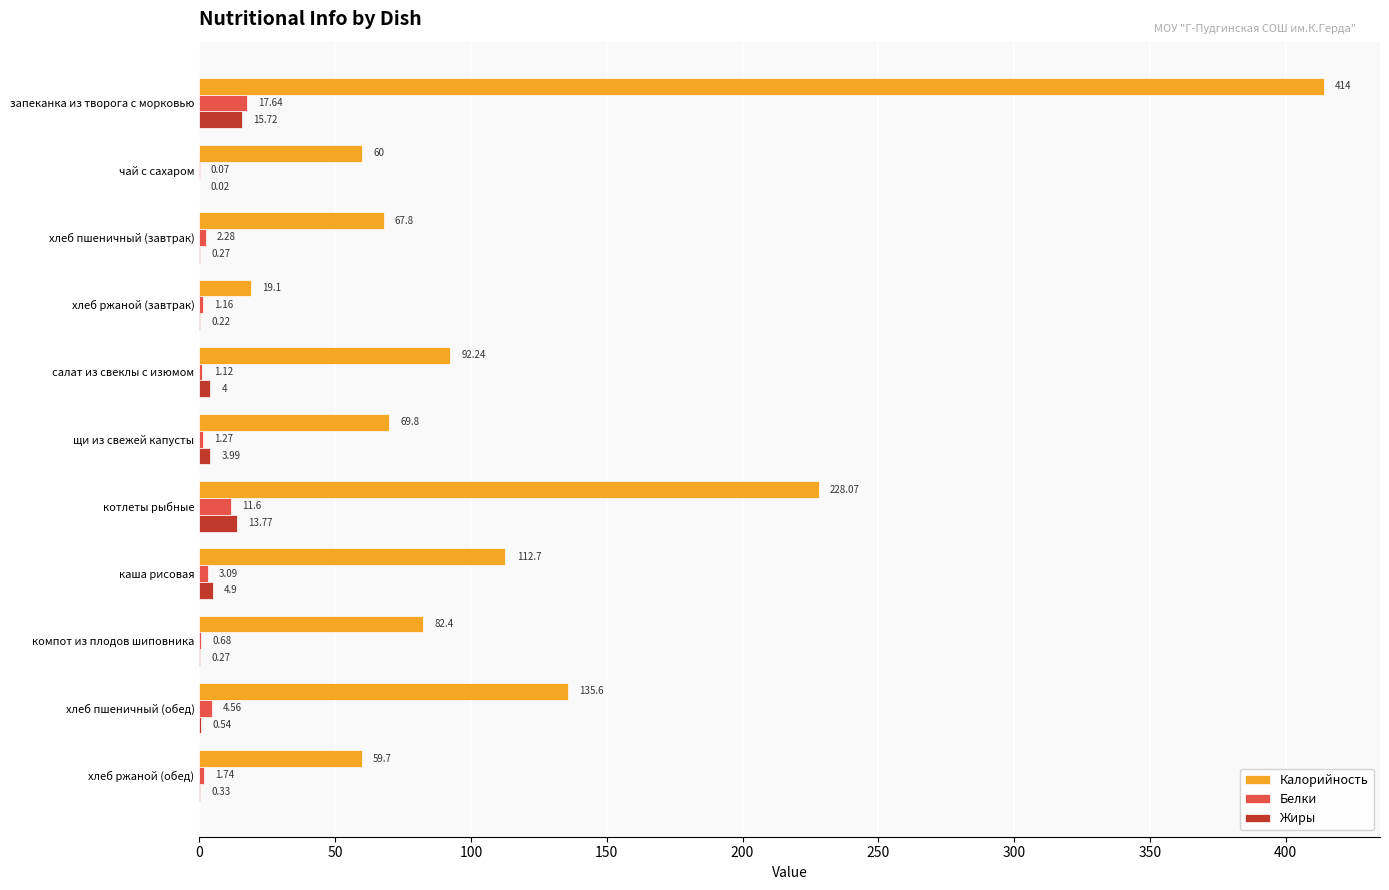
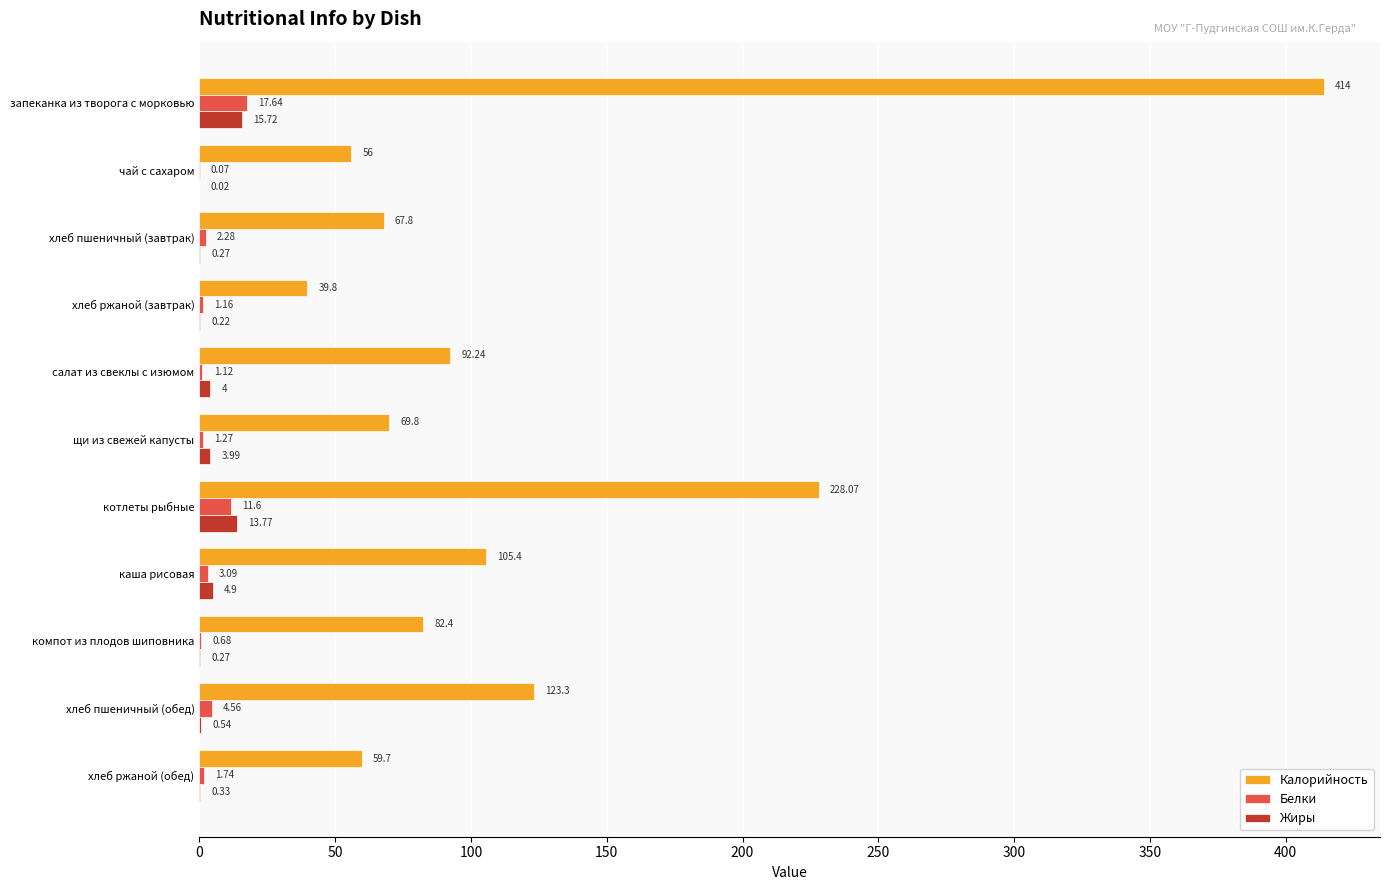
  {
    "Калорийность": {
      "запеканка из творога с морковью": 414,
-     "чай с сахаром": 60,
+     "чай с сахаром": 56,
      "хлеб пшеничный (завтрак)": 67.8,
-     "хлеб ржаной (завтрак)": 19.1,
+     "хлеб ржаной (завтрак)": 39.8,
      "салат из свеклы с изюмом": 92.24,
      "щи из свежей капусты": 69.8,
      "котлеты рыбные": 228.07,
-     "каша рисовая": 112.7,
+     "каша рисовая": 105.4,
      "компот из плодов шиповника": 82.4,
-     "хлеб пшеничный (обед)": 135.6,
+     "хлеб пшеничный (обед)": 123.3,
      "хлеб ржаной (обед)": 59.7
    }
  }
